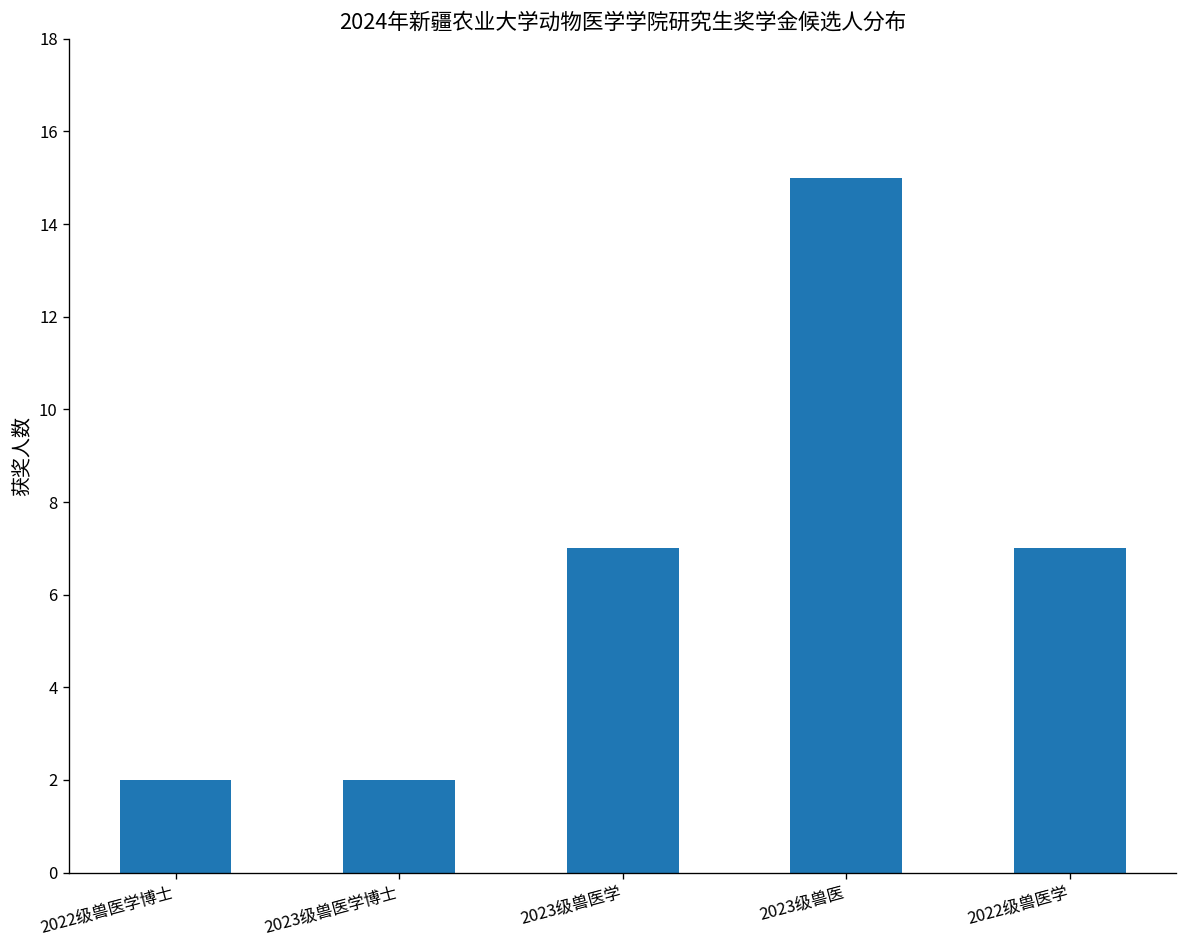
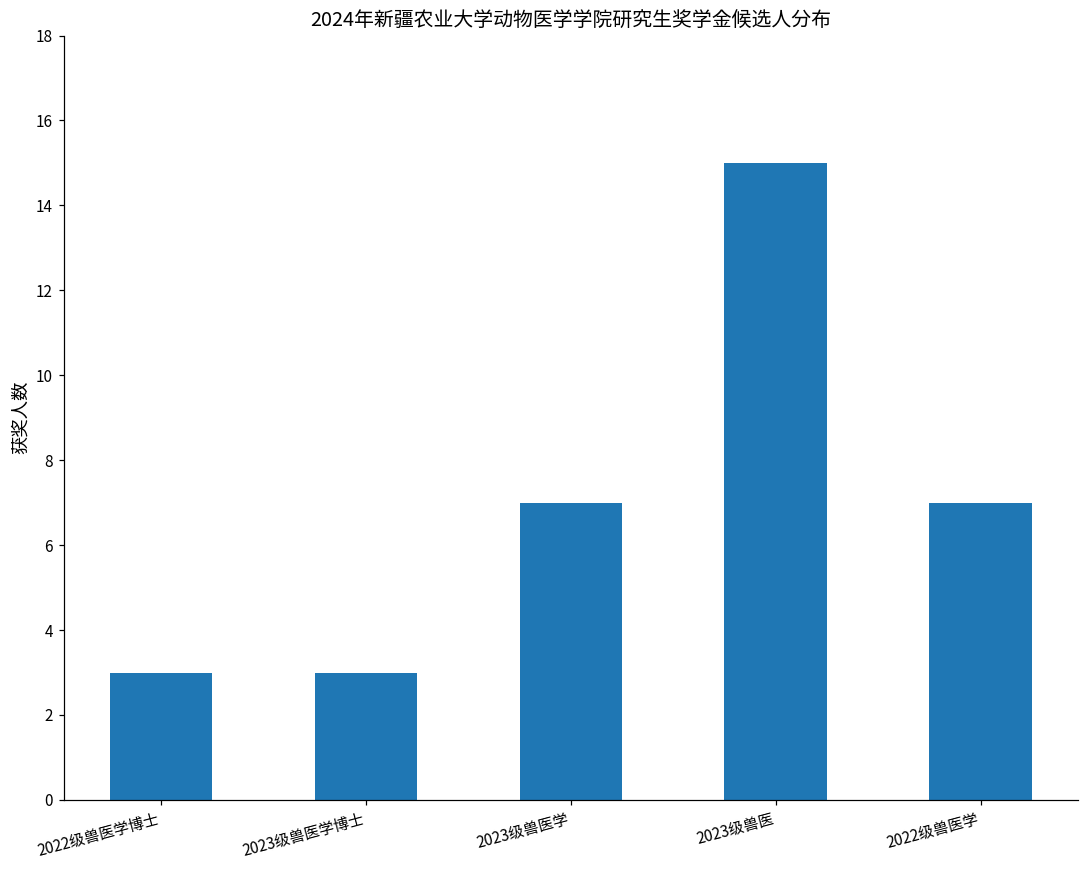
  {
-   "2022级兽医学博士": 2,
-   "2023级兽医学博士": 2,
+   "2022级兽医学博士": 3,
+   "2023级兽医学博士": 3,
    "2023级兽医学": 7,
    "2023级兽医": 15,
    "2022级兽医学": 7
  }
